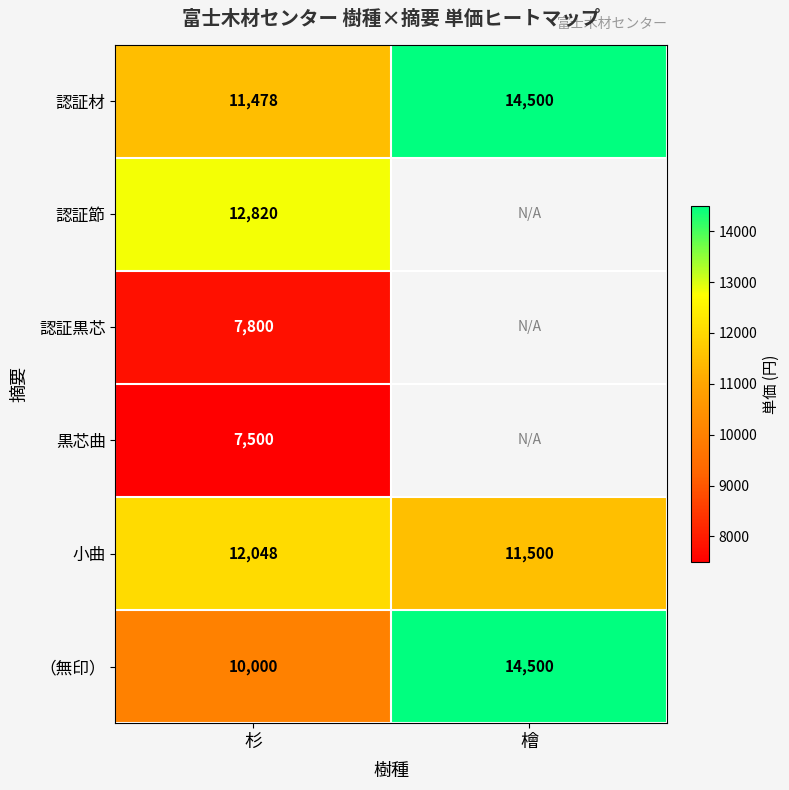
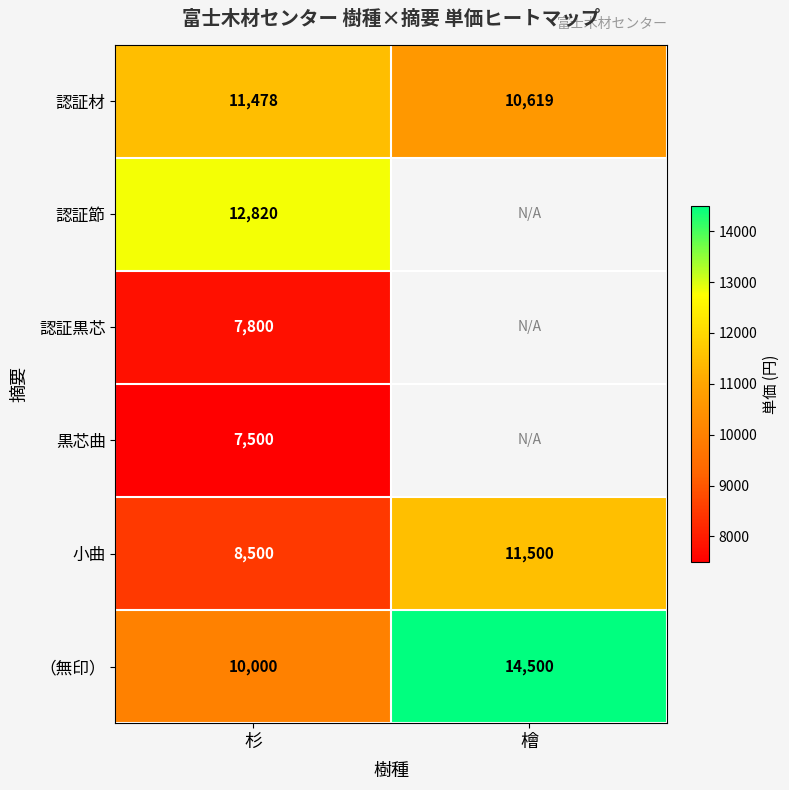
  {
    "認証材": {
      "杉": "11,478",
-     "檜": "14,500"
+     "檜": "10,619"
    },
    "認証節": {
      "杉": "12,820"
    },
    "認証黒芯": {
      "杉": "7,800"
    },
    "黒芯曲": {
      "杉": "7,500"
    },
    "小曲": {
-     "杉": "12,048",
+     "杉": "8,500",
      "檜": "11,500"
    },
    "（無印）": {
      "杉": "10,000",
      "檜": "14,500"
    }
  }
